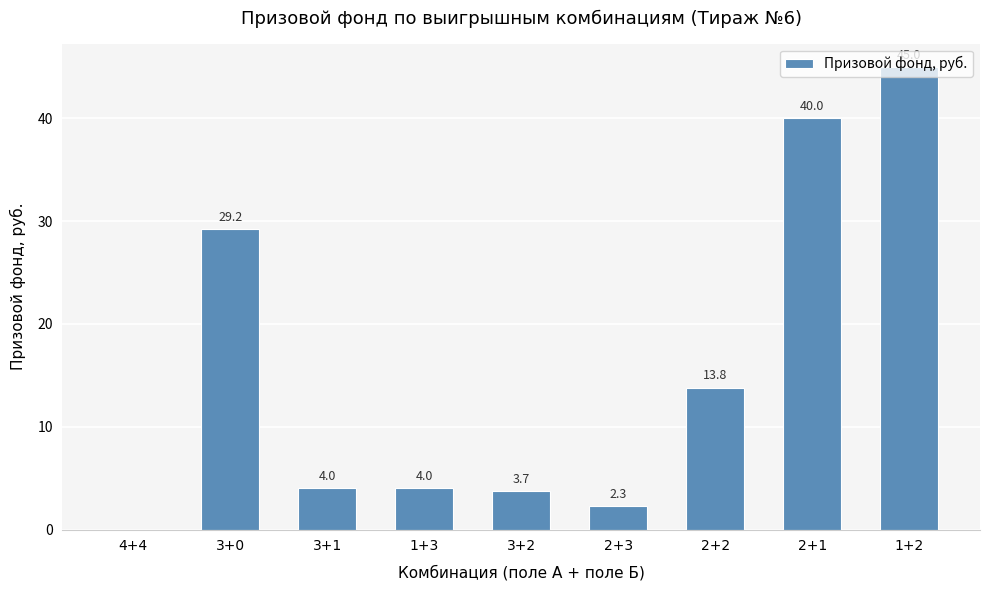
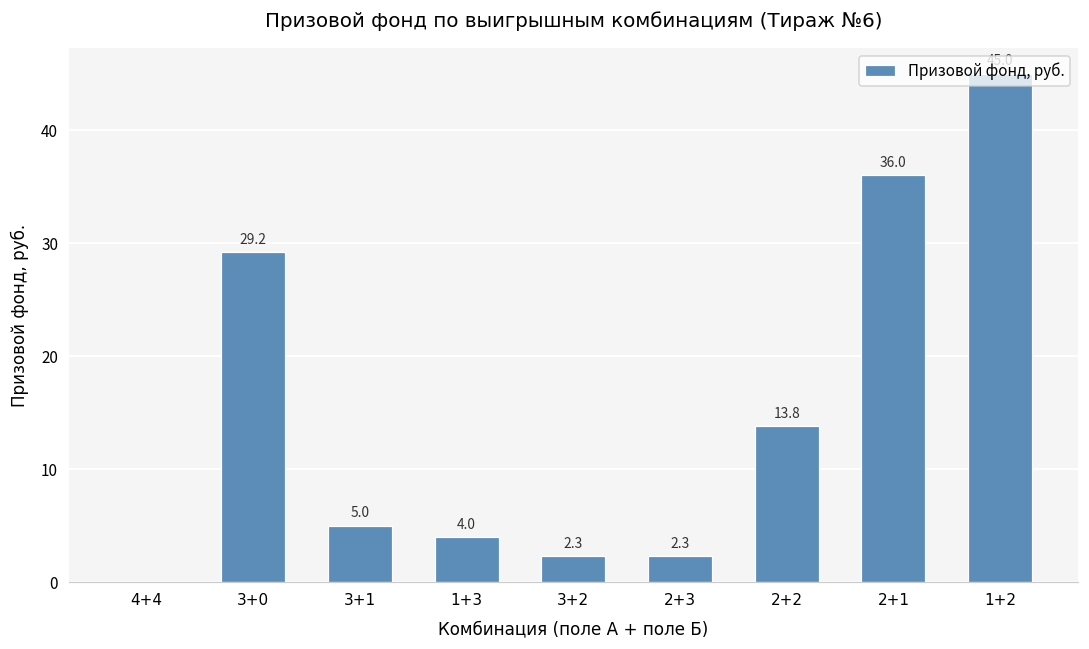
  {
    "3+0": 29.2,
-   "3+1": 4.0,
+   "3+1": 5.0,
    "1+3": 4.0,
-   "3+2": 3.7,
+   "3+2": 2.3,
    "2+3": 2.3,
    "2+2": 13.8,
-   "2+1": 40.0
+   "2+1": 36.0
  }
